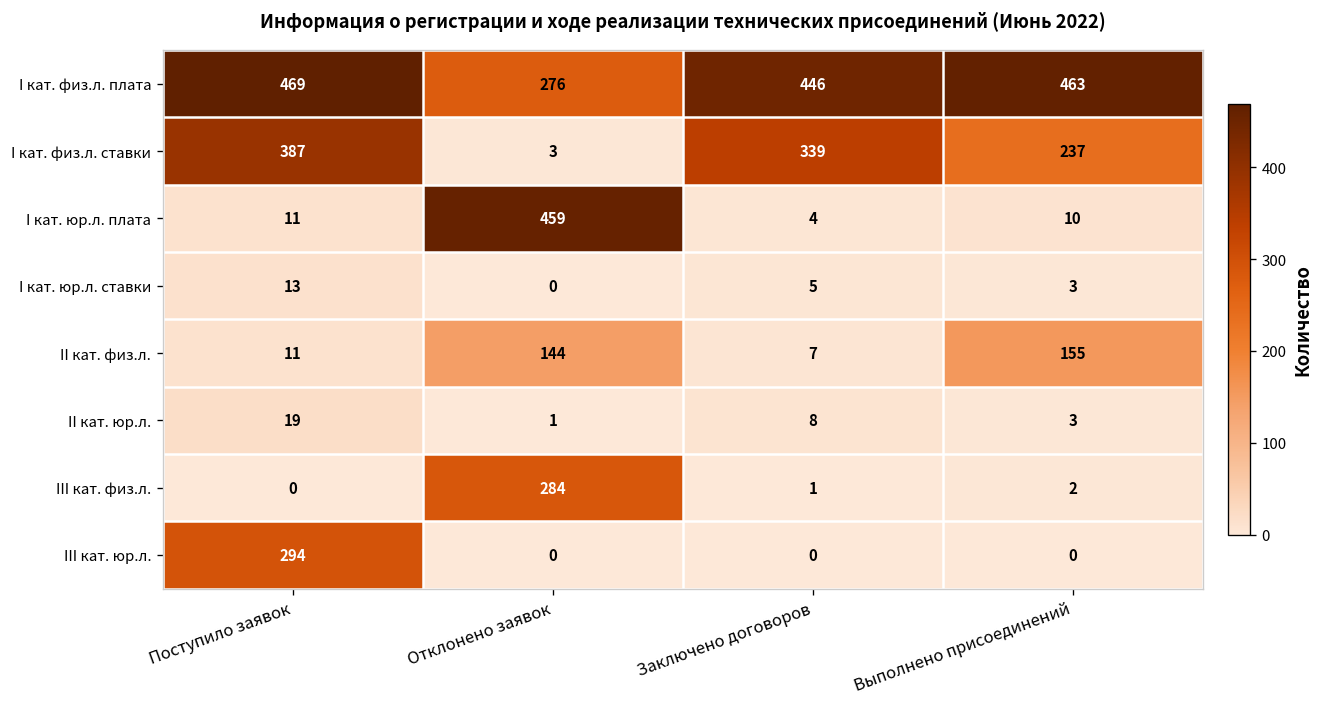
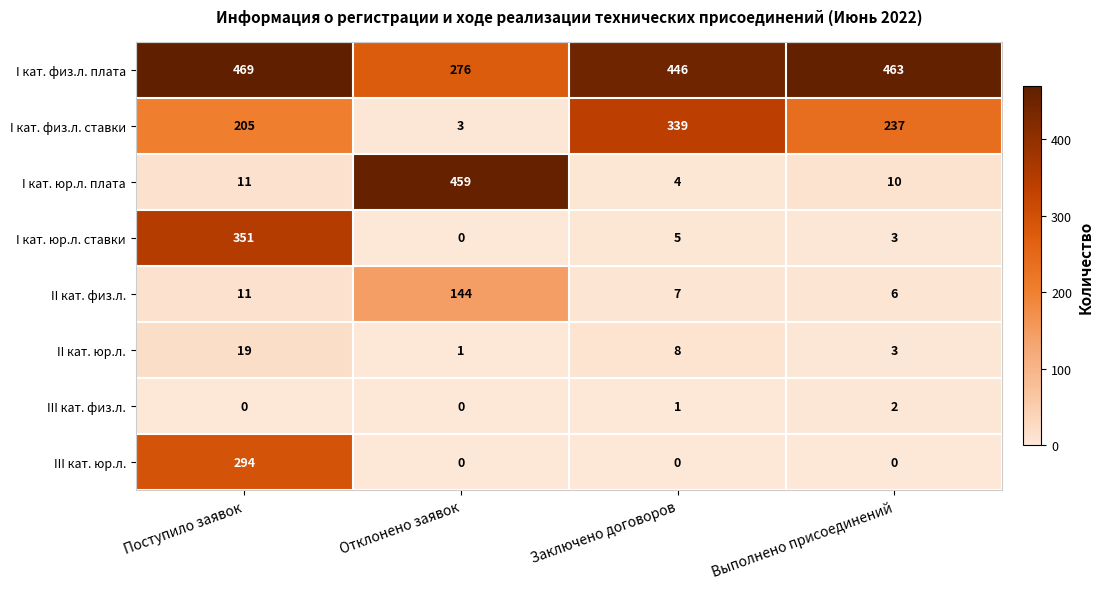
  {
    "I кат. физ.л. плата": {
      "Поступило заявок": 469,
      "Отклонено заявок": 276,
      "Заключено договоров": 446,
      "Выполнено присоединений": 463
    },
    "I кат. физ.л. ставки": {
-     "Поступило заявок": 387,
+     "Поступило заявок": 205,
      "Отклонено заявок": 3,
      "Заключено договоров": 339,
      "Выполнено присоединений": 237
    },
    "I кат. юр.л. плата": {
      "Поступило заявок": 11,
      "Отклонено заявок": 459,
      "Заключено договоров": 4,
      "Выполнено присоединений": 10
    },
    "I кат. юр.л. ставки": {
-     "Поступило заявок": 13,
+     "Поступило заявок": 351,
      "Отклонено заявок": 0,
      "Заключено договоров": 5,
      "Выполнено присоединений": 3
    },
    "II кат. физ.л.": {
      "Поступило заявок": 11,
      "Отклонено заявок": 144,
      "Заключено договоров": 7,
-     "Выполнено присоединений": 155
+     "Выполнено присоединений": 6
    },
    "II кат. юр.л.": {
      "Поступило заявок": 19,
      "Отклонено заявок": 1,
      "Заключено договоров": 8,
      "Выполнено присоединений": 3
    },
    "III кат. физ.л.": {
      "Поступило заявок": 0,
-     "Отклонено заявок": 284,
+     "Отклонено заявок": 0,
      "Заключено договоров": 1,
      "Выполнено присоединений": 2
    },
    "III кат. юр.л.": {
      "Поступило заявок": 294,
      "Отклонено заявок": 0,
      "Заключено договоров": 0,
      "Выполнено присоединений": 0
    }
  }
